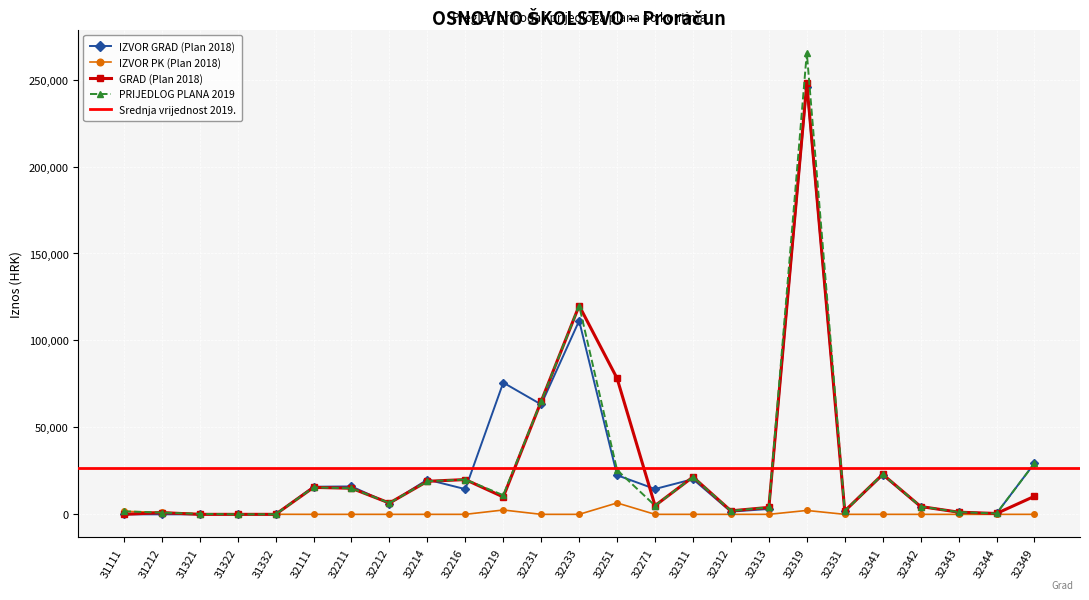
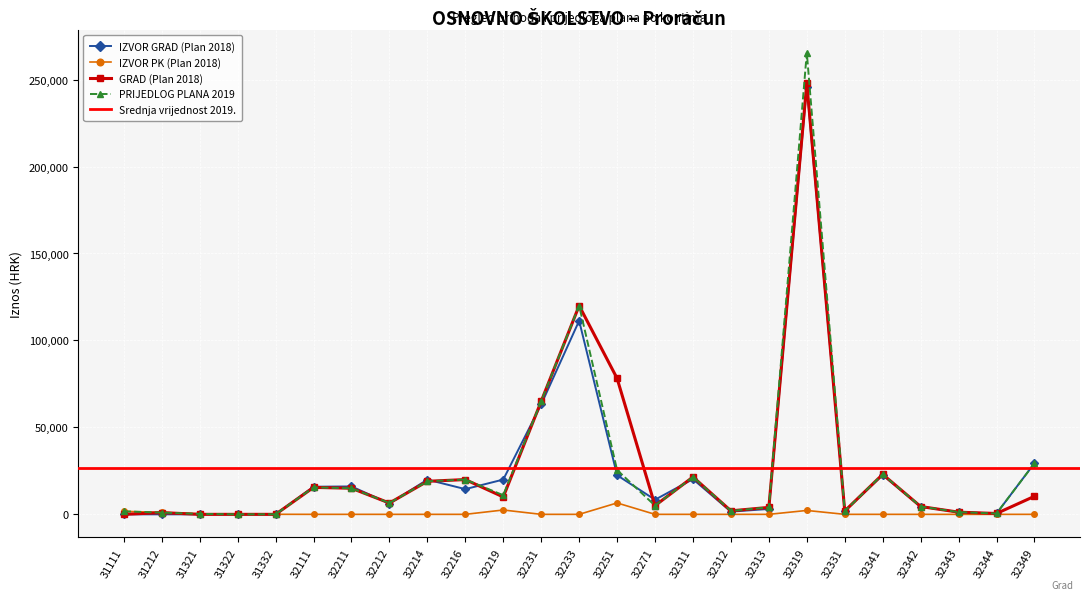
  {
    "IZVOR GRAD (Plan 2018)": {
      "32216": "15,000",
-     "32219": "76,000",
+     "32219": "20,000",
      "32231": "63,000",
      "32233": "111,000",
      "32251": "23,000",
-     "32271": "15,000",
+     "32271": "8,000",
      "32319": "246,000"
    },
    "IZVOR PK (Plan 2018)": {
      "32111": "0",
      "32211": "0",
      "32212": "0",
      "32214": "0",
      "32216": "0",
      "32219": "3,000",
      "32231": "0",
      "32233": "0",
      "32251": "7,000",
      "32271": "0",
      "32311": "0",
      "32312": "0",
      "32313": "0",
      "32319": "2,000",
      "32331": "0",
      "32341": "0",
      "32342": "0",
      "32349": "0"
    },
    "GRAD (Plan 2018)": {
      "32251": "78,000",
      "32319": "248,000",
      "32349": "10,000"
    },
    "PRIJEDLOG PLANA 2019": {
      "32251": "26,000",
      "32319": "266,000"
    }
  }
